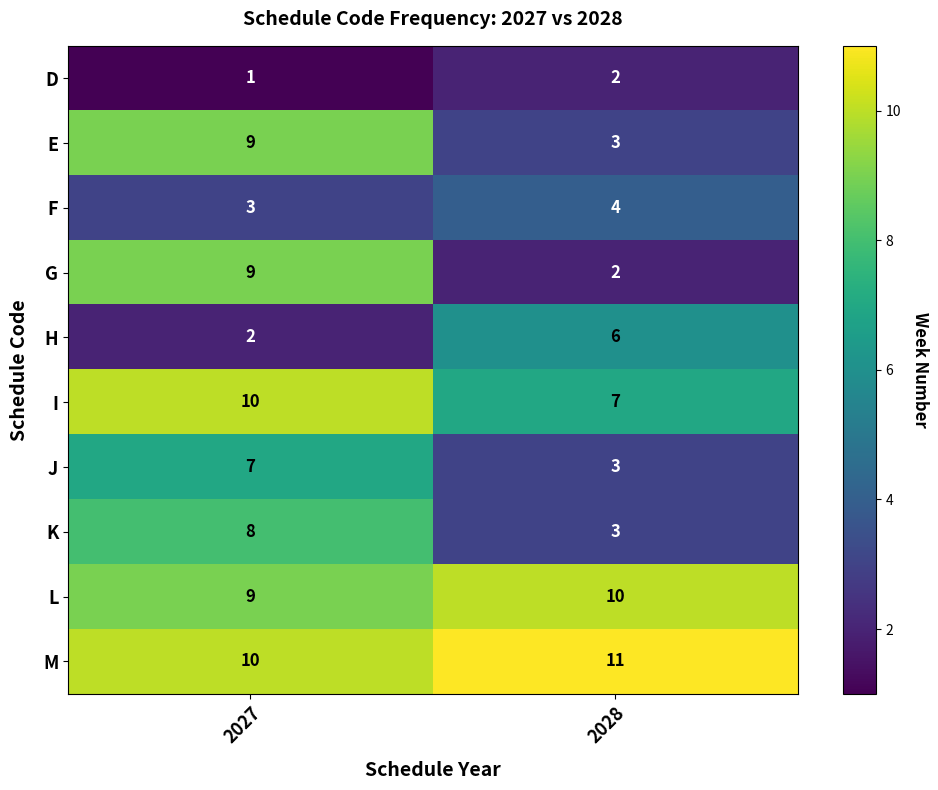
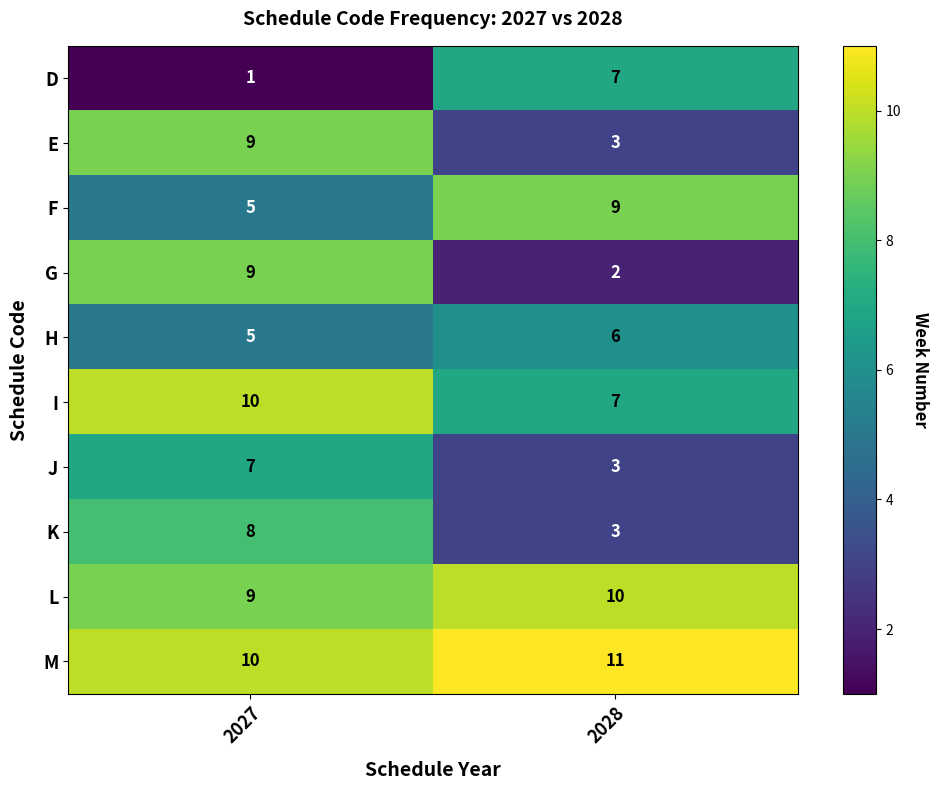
  {
    "D": {
      "2027": 1,
-     "2028": 2
+     "2028": 7
    },
    "E": {
      "2027": 9,
      "2028": 3
    },
    "F": {
-     "2027": 3,
-     "2028": 4
+     "2027": 5,
+     "2028": 9
    },
    "G": {
      "2027": 9,
      "2028": 2
    },
    "H": {
-     "2027": 2,
+     "2027": 5,
      "2028": 6
    },
    "I": {
      "2027": 10,
      "2028": 7
    },
    "J": {
      "2027": 7,
      "2028": 3
    },
    "K": {
      "2027": 8,
      "2028": 3
    },
    "L": {
      "2027": 9,
      "2028": 10
    },
    "M": {
      "2027": 10,
      "2028": 11
    }
  }
